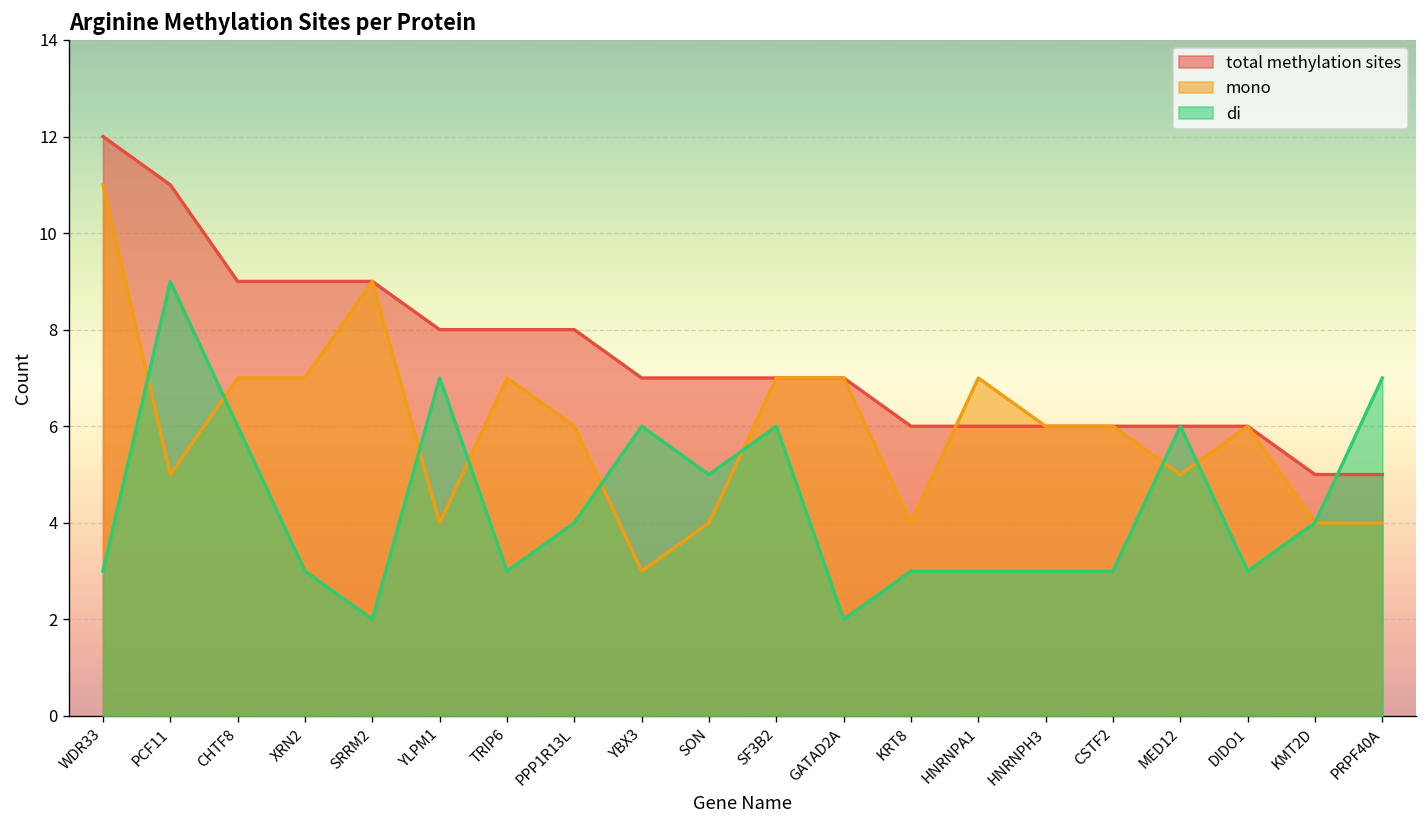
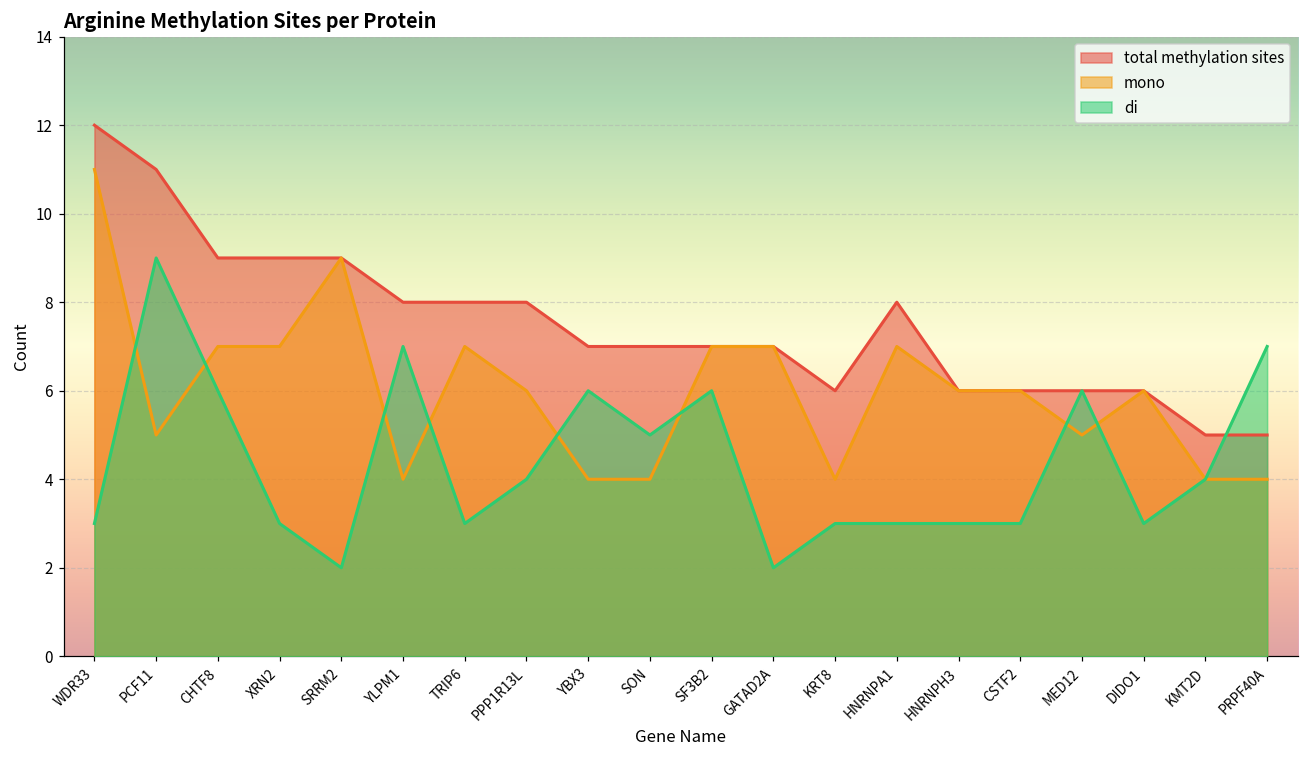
  {
    "total methylation sites": {
      "WDR33": 12,
      "PCF11": 11,
      "CHTF8": 9,
      "XRN2": 9,
      "YLPM1": 8,
      "TRIP6": 8,
      "PPP1R13L": 8,
      "YBX3": 7,
      "SON": 7,
      "KRT8": 6,
-     "HNRNPA1": 6,
+     "HNRNPA1": 8,
      "KMT2D": 5,
      "PRPF40A": 5
    },
    "mono": {
      "WDR33": 11,
      "PCF11": 5,
      "CHTF8": 7,
      "XRN2": 7,
      "YLPM1": 4,
      "TRIP6": 7,
      "PPP1R13L": 6,
-     "YBX3": 3,
+     "YBX3": 4,
      "SON": 4,
      "KRT8": 4,
      "HNRNPA1": 7,
      "MED12": 5,
      "PRPF40A": 4
    },
    "di": {
      "WDR33": 3,
      "PCF11": 9,
      "CHTF8": 6,
      "XRN2": 3,
      "SRRM2": 2,
      "YLPM1": 7,
      "TRIP6": 3,
      "PPP1R13L": 4,
      "YBX3": 6,
      "SON": 5,
      "SF3B2": 6,
      "GATAD2A": 2,
      "KRT8": 3,
      "HNRNPA1": 3,
      "HNRNPH3": 3,
      "CSTF2": 3,
      "DIDO1": 3,
      "PRPF40A": 7
    }
  }
